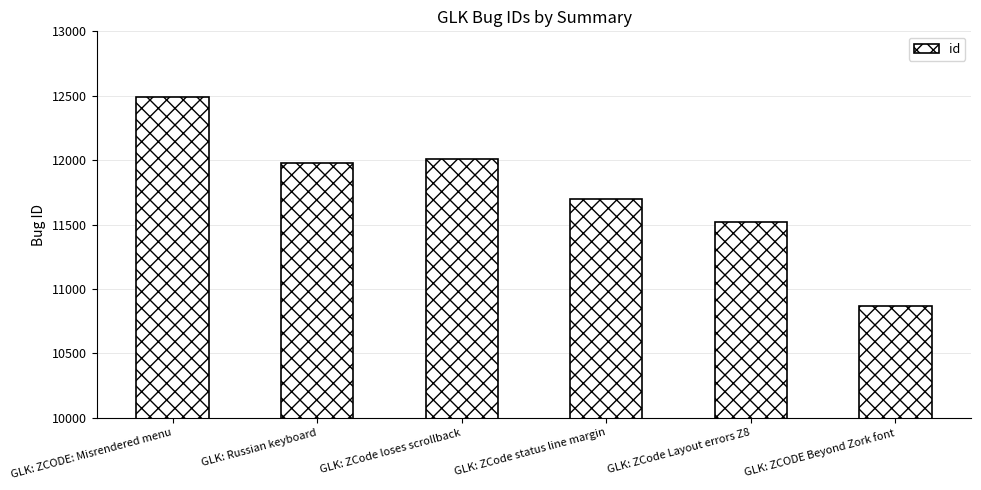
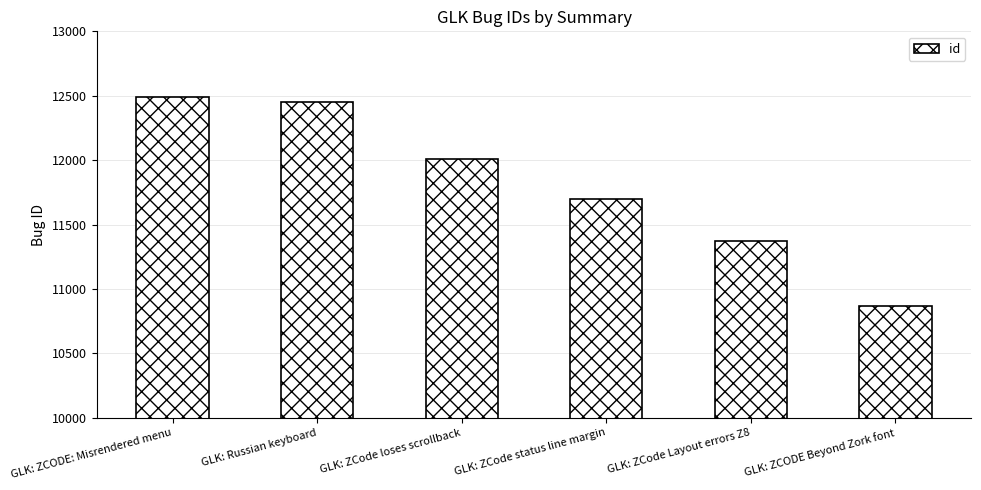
  {
    "GLK: ZCODE: Misrendered menu": 12490,
-   "GLK: Russian keyboard": 11980,
+   "GLK: Russian keyboard": 12450,
    "GLK: ZCode loses scrollback": 12010,
    "GLK: ZCode status line margin": 11700,
-   "GLK: ZCode Layout errors Z8": 11520,
+   "GLK: ZCode Layout errors Z8": 11380,
    "GLK: ZCODE Beyond Zork font": 10870
  }
